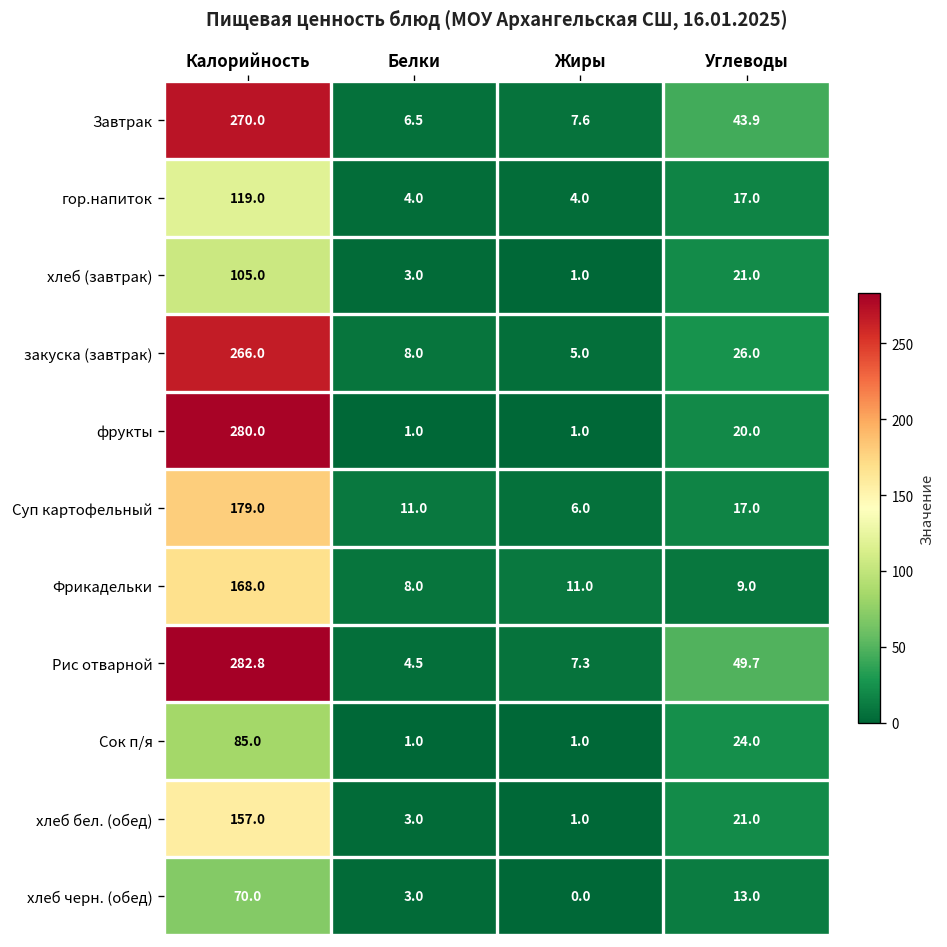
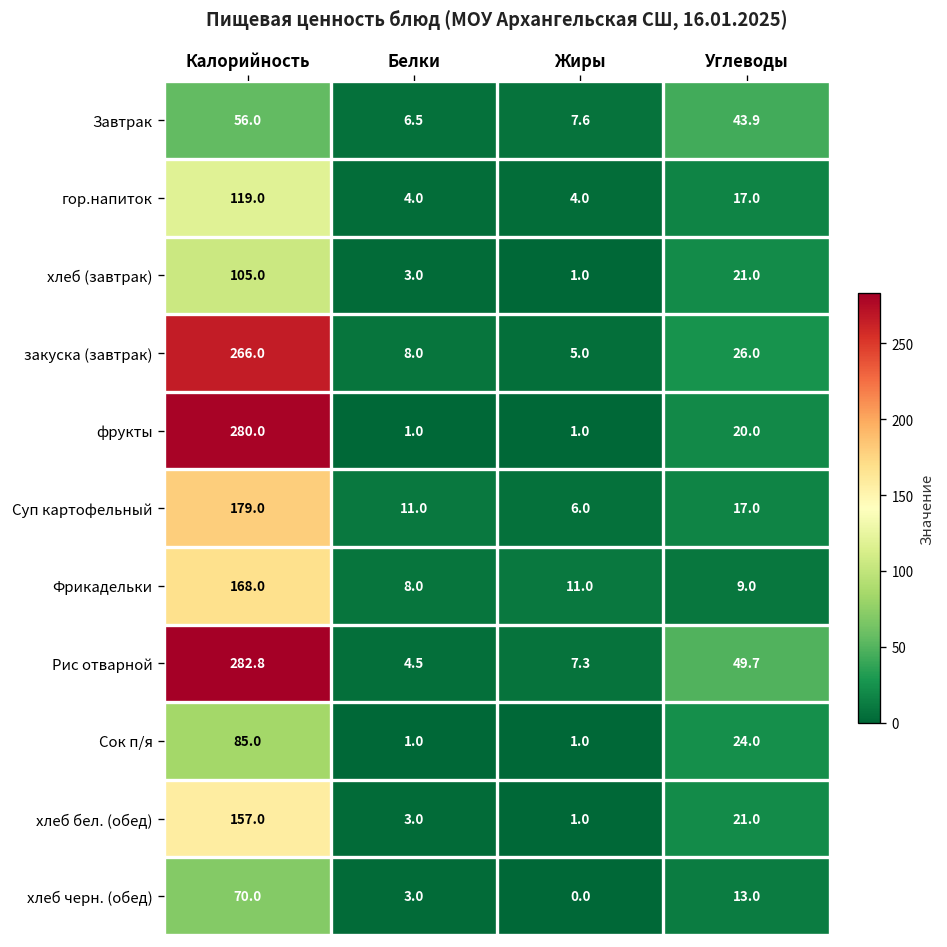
  {
    "Завтрак": {
-     "Калорийность": 270.0,
+     "Калорийность": 56.0,
      "Белки": 6.5,
      "Жиры": 7.6,
      "Углеводы": 43.9
    },
    "гор.напиток": {
      "Калорийность": 119.0,
      "Белки": 4.0,
      "Жиры": 4.0,
      "Углеводы": 17.0
    },
    "хлеб (завтрак)": {
      "Калорийность": 105.0,
      "Белки": 3.0,
      "Жиры": 1.0,
      "Углеводы": 21.0
    },
    "закуска (завтрак)": {
      "Калорийность": 266.0,
      "Белки": 8.0,
      "Жиры": 5.0,
      "Углеводы": 26.0
    },
    "фрукты": {
      "Калорийность": 280.0,
      "Белки": 1.0,
      "Жиры": 1.0,
      "Углеводы": 20.0
    },
    "Суп картофельный": {
      "Калорийность": 179.0,
      "Белки": 11.0,
      "Жиры": 6.0,
      "Углеводы": 17.0
    },
    "Фрикадельки": {
      "Калорийность": 168.0,
      "Белки": 8.0,
      "Жиры": 11.0,
      "Углеводы": 9.0
    },
    "Рис отварной": {
      "Калорийность": 282.8,
      "Белки": 4.5,
      "Жиры": 7.3,
      "Углеводы": 49.7
    },
    "Сок п/я": {
      "Калорийность": 85.0,
      "Белки": 1.0,
      "Жиры": 1.0,
      "Углеводы": 24.0
    },
    "хлеб бел. (обед)": {
      "Калорийность": 157.0,
      "Белки": 3.0,
      "Жиры": 1.0,
      "Углеводы": 21.0
    },
    "хлеб черн. (обед)": {
      "Калорийность": 70.0,
      "Белки": 3.0,
      "Жиры": 0.0,
      "Углеводы": 13.0
    }
  }
